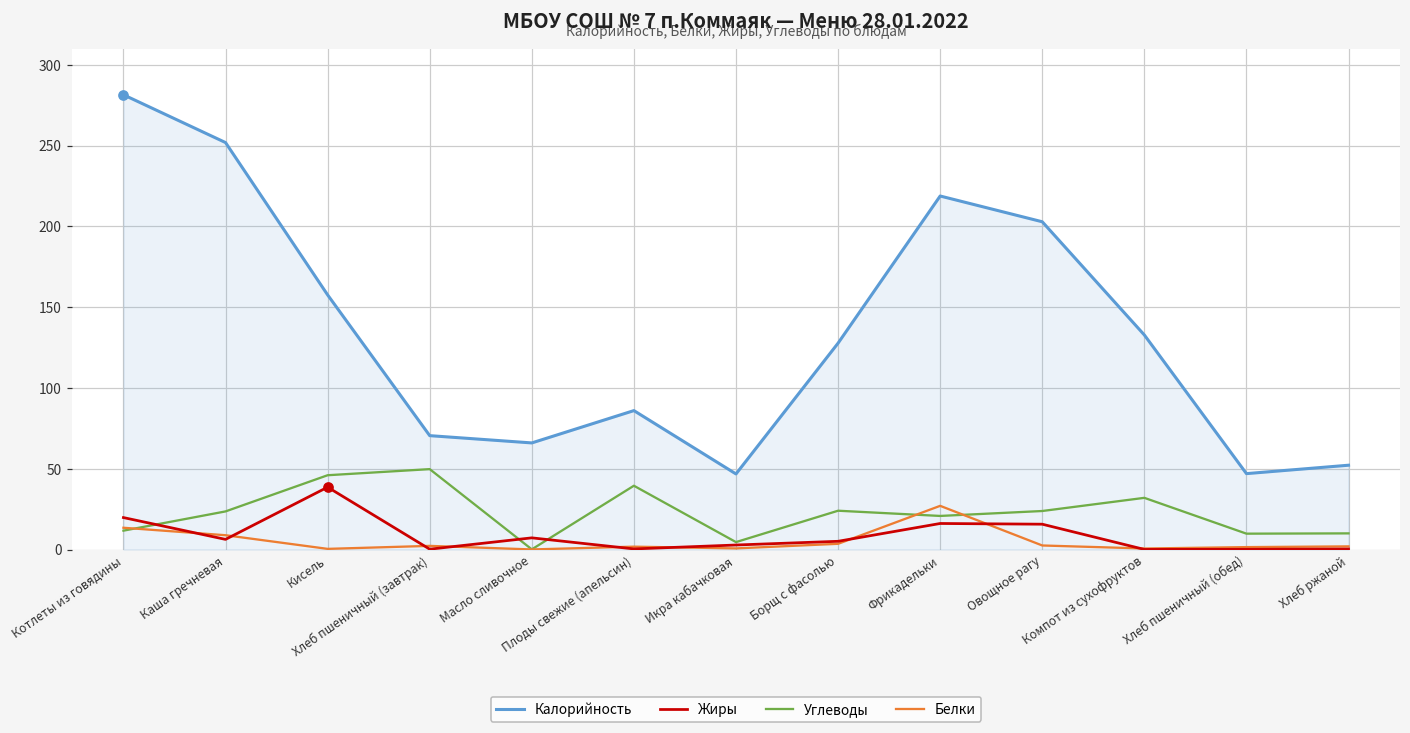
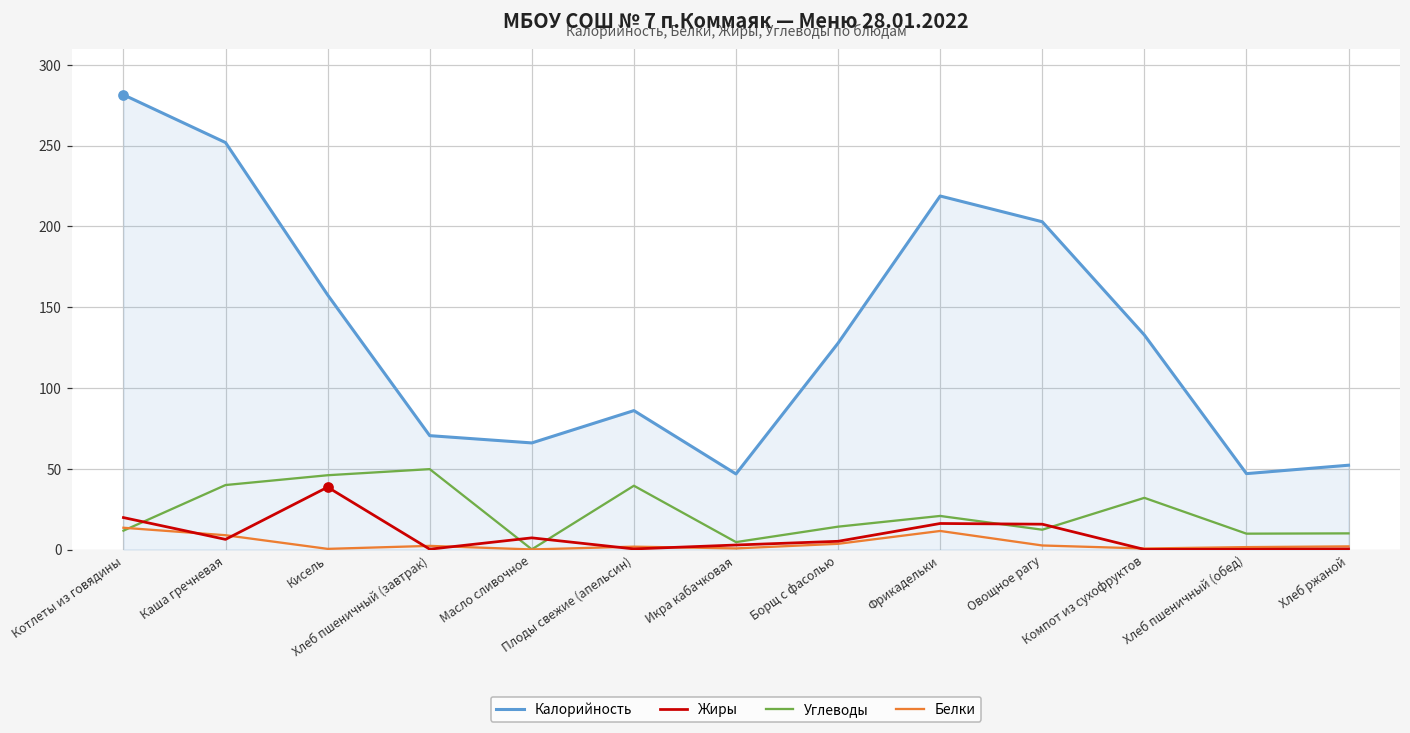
  {
    "Углеводы": {
      "Котлеты из говядины": 12,
-     "Каша гречневая": 24,
+     "Каша гречневая": 40,
      "Кисель": 46,
      "Хлеб пшеничный (завтрак)": 50,
      "Плоды свежие (апельсин)": 40,
      "Икра кабачковая": 5,
-     "Борщ с фасолью": 24,
+     "Борщ с фасолью": 14,
      "Фрикадельки": 21,
-     "Овощное рагу": 24,
+     "Овощное рагу": 12,
      "Компот из сухофруктов": 32,
      "Хлеб пшеничный (обед)": 10,
      "Хлеб ржаной": 10
    },
    "Белки": {
      "Котлеты из говядины": 14,
      "Каша гречневая": 9,
      "Кисель": 0,
      "Хлеб пшеничный (завтрак)": 2,
      "Икра кабачковая": 1,
-     "Фрикадельки": 27,
+     "Фрикадельки": 12,
      "Овощное рагу": 3
    }
  }
